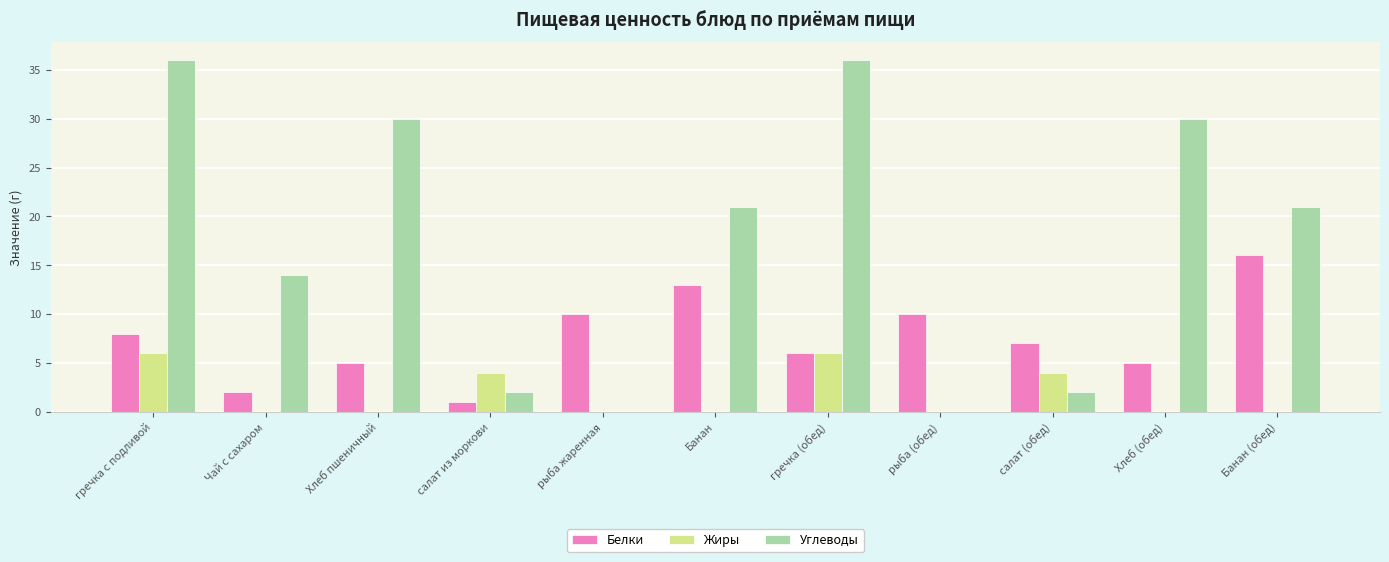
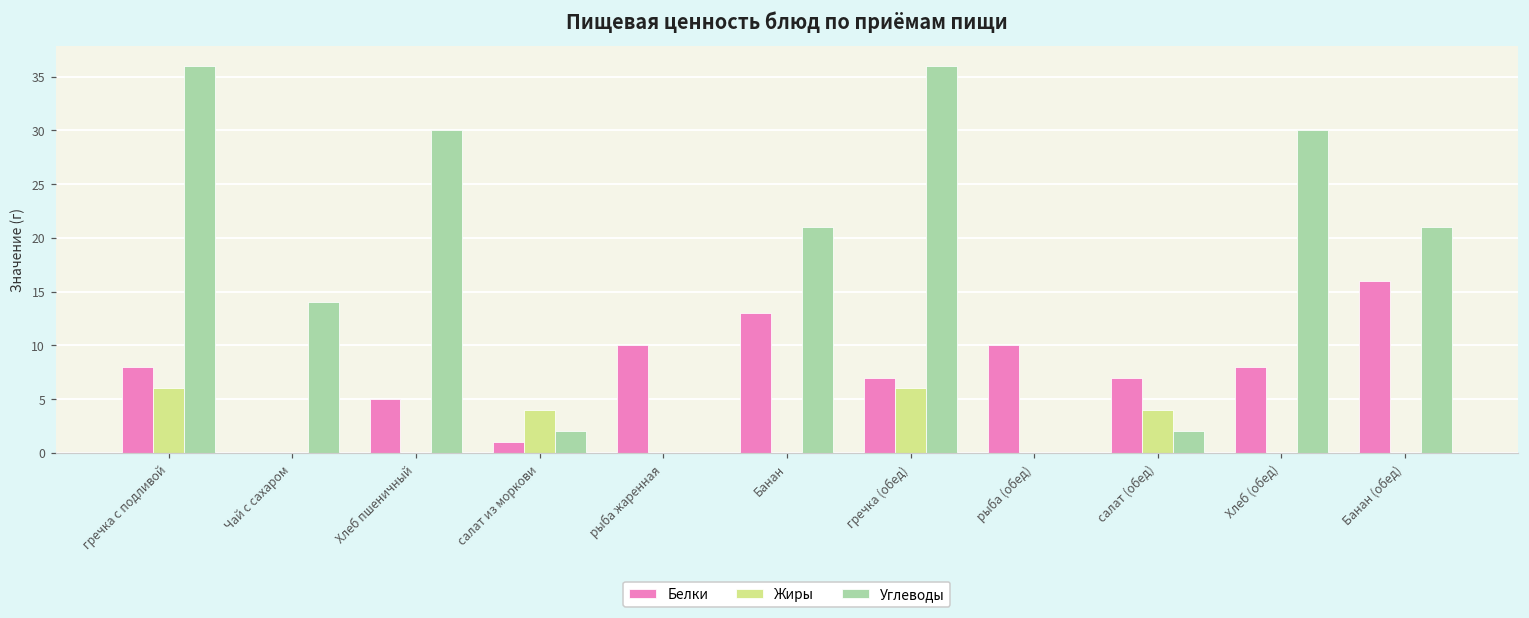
  {
    "Белки": {
      "гречка с подливой": 8,
-     "Чай с сахаром": 2,
+     "Чай с сахаром": 0,
      "Хлеб пшеничный": 5,
      "салат из моркови": 1,
      "рыба жаренная": 10,
      "Банан": 13,
-     "гречка (обед)": 6,
+     "гречка (обед)": 7,
      "рыба (обед)": 10,
      "салат (обед)": 7,
-     "Хлеб (обед)": 5,
+     "Хлеб (обед)": 8,
      "Банан (обед)": 16
    }
  }
